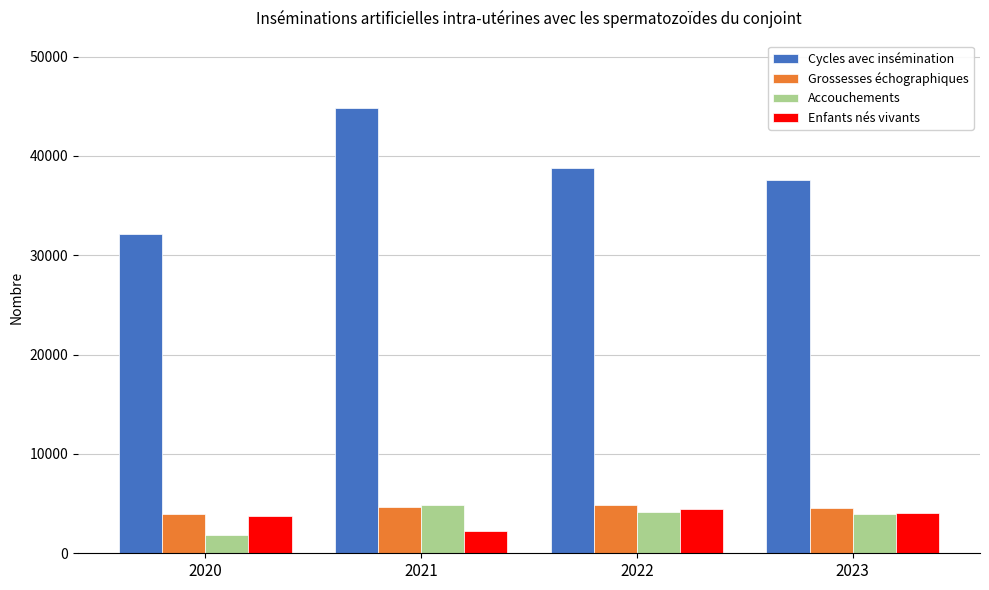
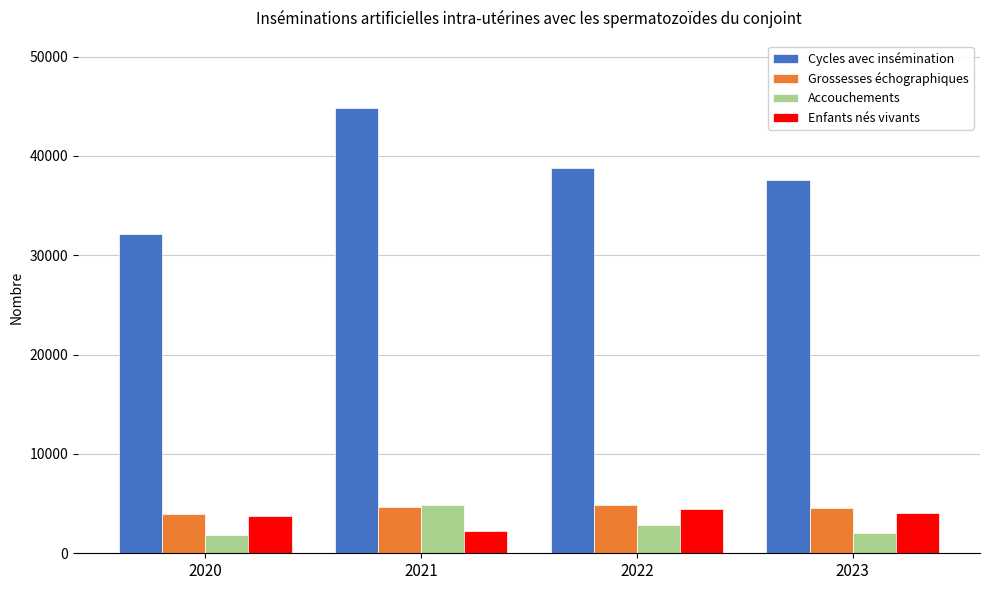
  {
    "Cycles avec insémination": {
      "2020": 32000,
      "2021": 45000,
      "2022": 39000,
      "2023": 38000
    },
    "Grossesses échographiques": {
      "2020": 4000,
      "2021": 5000,
      "2022": 5000,
      "2023": 5000
    },
    "Accouchements": {
      "2020": 2000,
      "2021": 5000,
-     "2022": 4000,
-     "2023": 4000
+     "2022": 3000,
+     "2023": 2000
    },
    "Enfants nés vivants": {
      "2020": 4000,
      "2021": 2000,
      "2022": 4000,
      "2023": 4000
    }
  }
